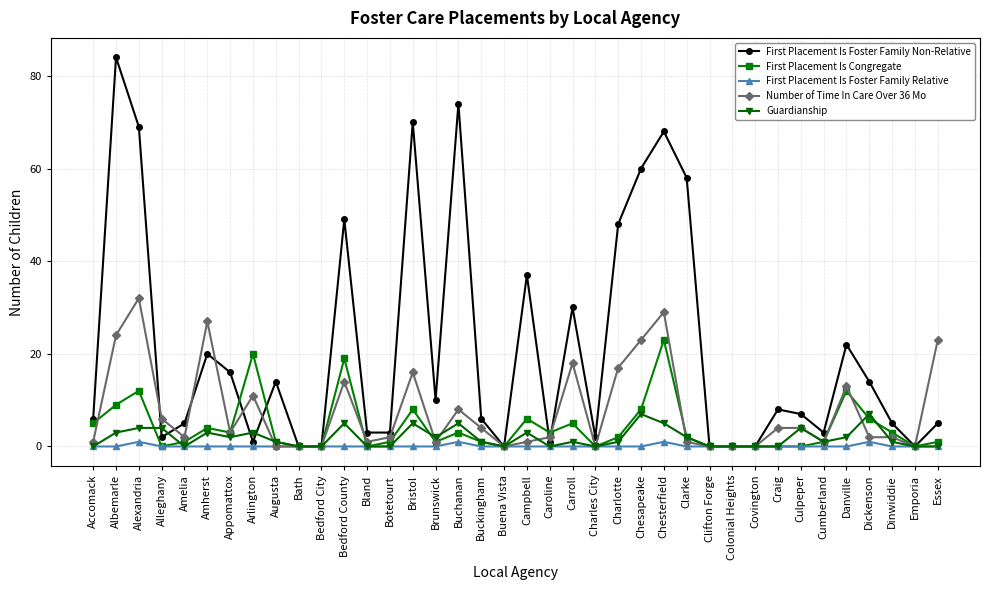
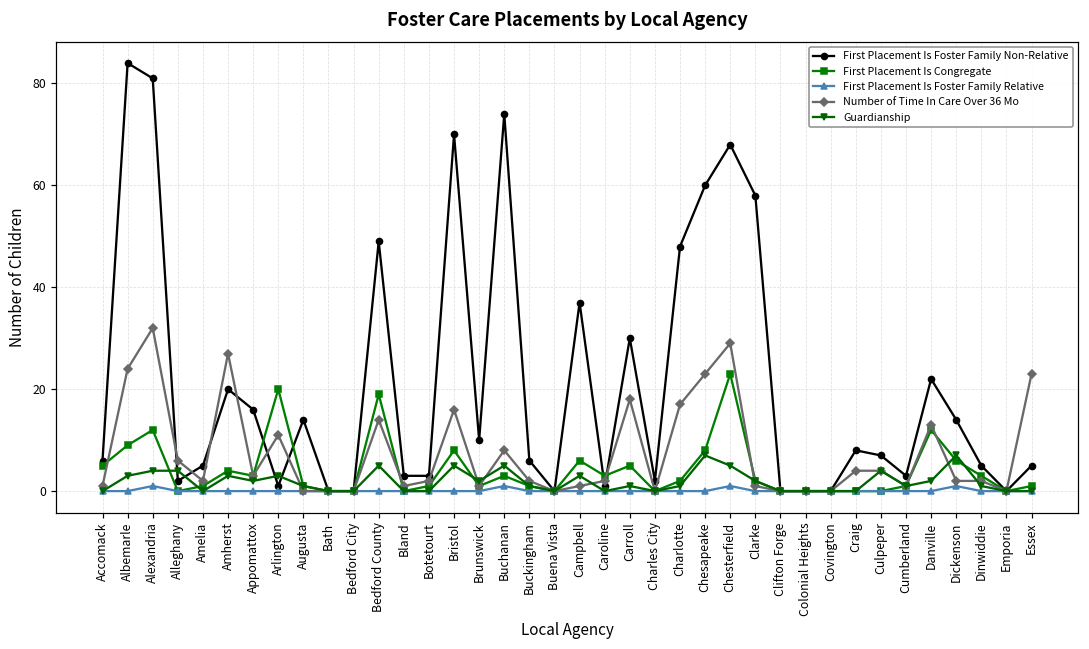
  {
    "First Placement Is Foster Family Non-Relative": {
      "Accomack": 6,
      "Albemarle": 84,
-     "Alexandria": 69,
+     "Alexandria": 81,
      "Alleghany": 2,
      "Amelia": 5,
      "Amherst": 20,
      "Appomattox": 16,
      "Arlington": 1,
      "Augusta": 14,
      "Bedford County": 49,
      "Bland": 3,
      "Botetourt": 3,
      "Bristol": 70,
      "Brunswick": 10,
      "Buchanan": 74,
      "Buckingham": 6,
      "Campbell": 37,
      "Caroline": 1,
      "Carroll": 30,
      "Charles City": 2,
      "Charlotte": 48,
      "Chesapeake": 60,
      "Chesterfield": 68,
      "Clarke": 58,
      "Craig": 8,
      "Culpeper": 7,
      "Cumberland": 3,
      "Danville": 22,
      "Dickenson": 14,
      "Dinwiddie": 5,
      "Essex": 5
    },
    "First Placement Is Foster Family Relative": {
      "Albemarle": 0,
      "Alexandria": 1,
      "Amherst": 0,
      "Appomattox": 0,
      "Arlington": 0,
      "Bedford County": 0,
      "Bristol": 0,
      "Brunswick": 0,
      "Buchanan": 1,
      "Buckingham": 0,
      "Campbell": 0,
      "Carroll": 0,
      "Charlotte": 0,
      "Chesapeake": 0,
      "Chesterfield": 1,
      "Clarke": 0,
      "Cumberland": 0,
      "Danville": 0,
      "Dickenson": 1,
      "Dinwiddie": 0
    },
    "Number of Time In Care Over 36 Mo": {
      "Accomack": 1,
      "Albemarle": 24,
      "Alexandria": 32,
      "Alleghany": 6,
      "Amelia": 2,
      "Amherst": 27,
      "Arlington": 11,
      "Bedford County": 14,
      "Bland": 1,
      "Botetourt": 2,
      "Bristol": 16,
      "Buchanan": 8,
-     "Buckingham": 4,
+     "Buckingham": 2,
      "Campbell": 1,
      "Caroline": 2,
      "Carroll": 18,
      "Charlotte": 17,
      "Chesapeake": 23,
      "Chesterfield": 29,
      "Clarke": 1,
      "Craig": 4,
      "Danville": 13,
      "Dickenson": 2,
      "Dinwiddie": 2,
      "Essex": 23
    }
  }
